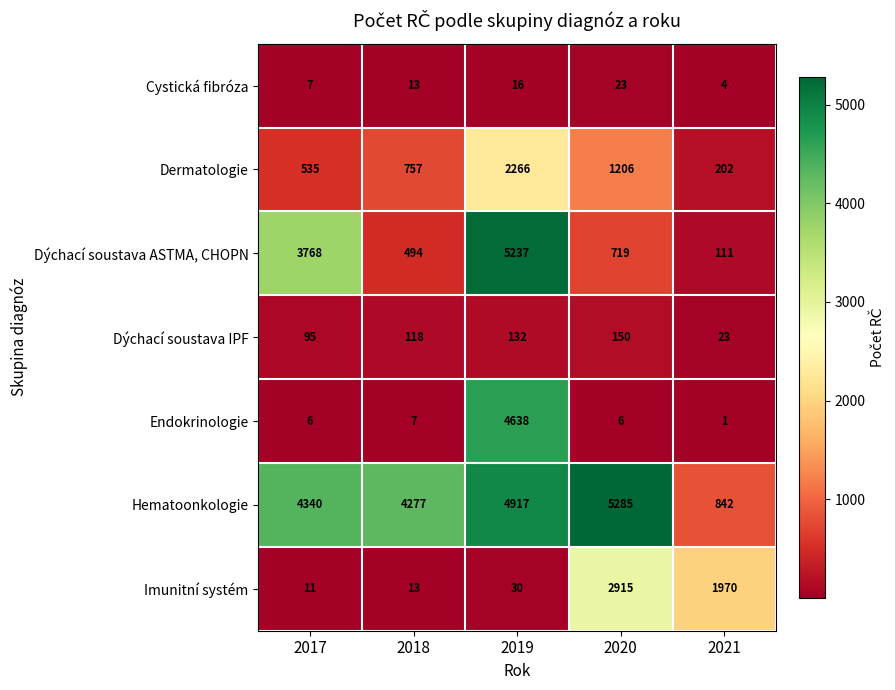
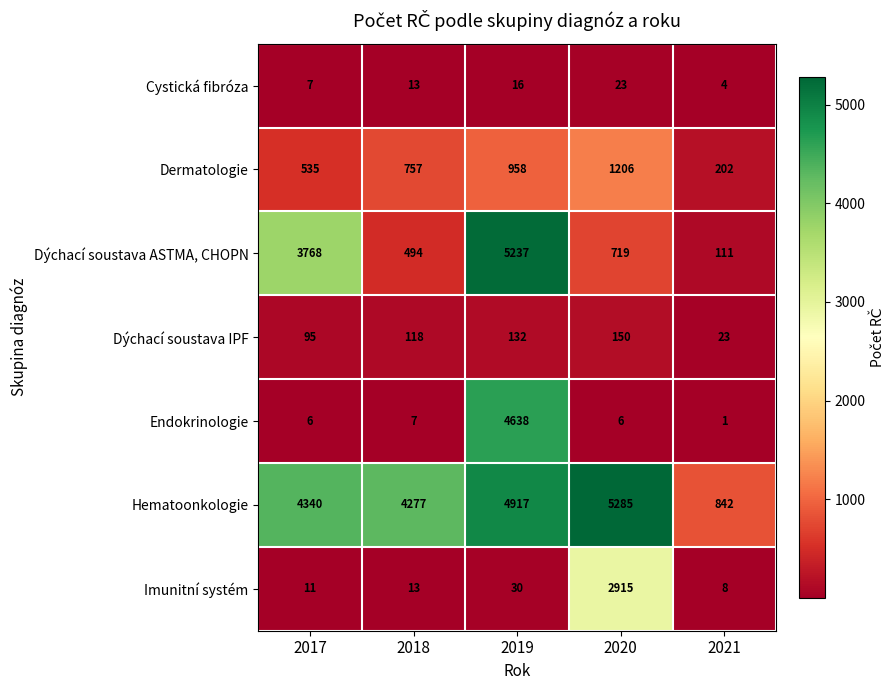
  {
    "Cystická fibróza": {
      "2017": 7,
      "2018": 13,
      "2019": 16,
      "2020": 23,
      "2021": 4
    },
    "Dermatologie": {
      "2017": 535,
      "2018": 757,
-     "2019": 2266,
+     "2019": 958,
      "2020": 1206,
      "2021": 202
    },
    "Dýchací soustava ASTMA, CHOPN": {
      "2017": 3768,
      "2018": 494,
      "2019": 5237,
      "2020": 719,
      "2021": 111
    },
    "Dýchací soustava IPF": {
      "2017": 95,
      "2018": 118,
      "2019": 132,
      "2020": 150,
      "2021": 23
    },
    "Endokrinologie": {
      "2017": 6,
      "2018": 7,
      "2019": 4638,
      "2020": 6,
      "2021": 1
    },
    "Hematoonkologie": {
      "2017": 4340,
      "2018": 4277,
      "2019": 4917,
      "2020": 5285,
      "2021": 842
    },
    "Imunitní systém": {
      "2017": 11,
      "2018": 13,
      "2019": 30,
      "2020": 2915,
-     "2021": 1970
+     "2021": 8
    }
  }
